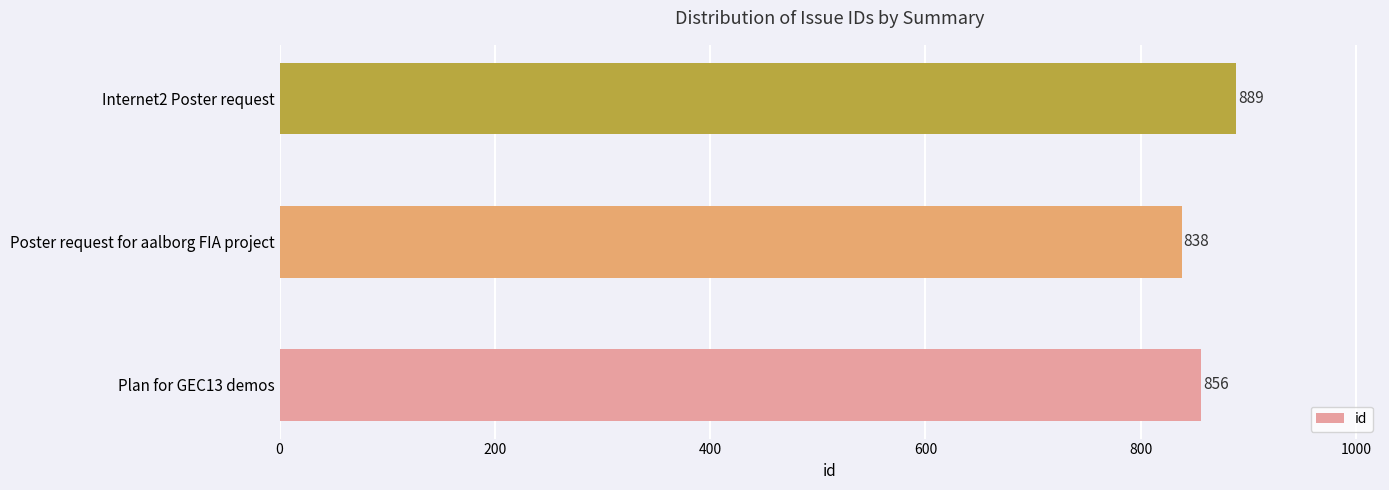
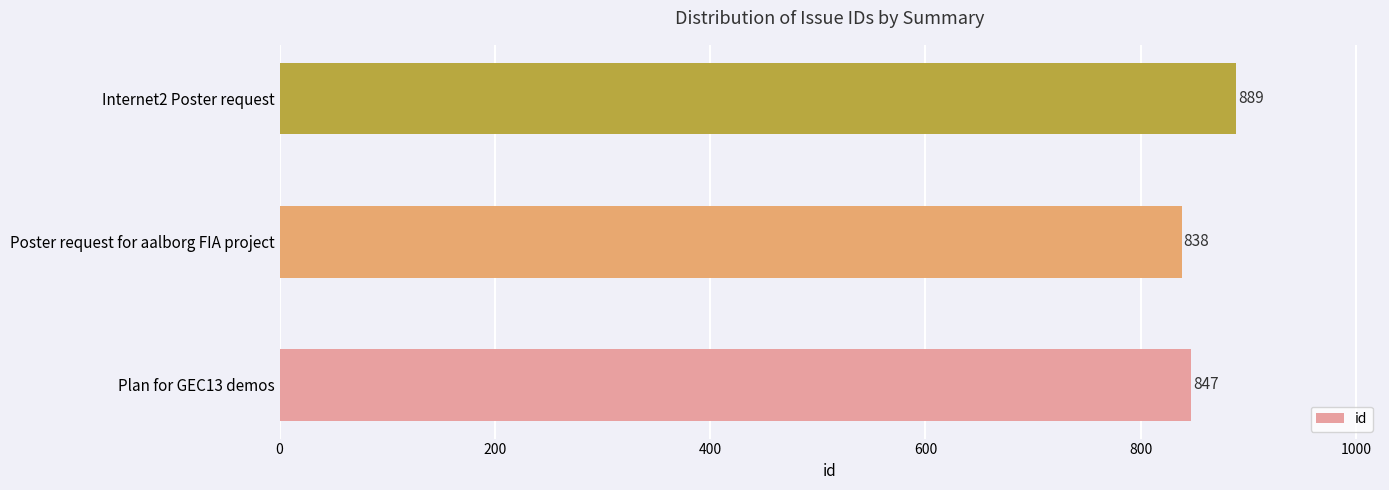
  {
    "Internet2 Poster request": 889,
    "Poster request for aalborg FIA project": 838,
-   "Plan for GEC13 demos": 856
+   "Plan for GEC13 demos": 847
  }
